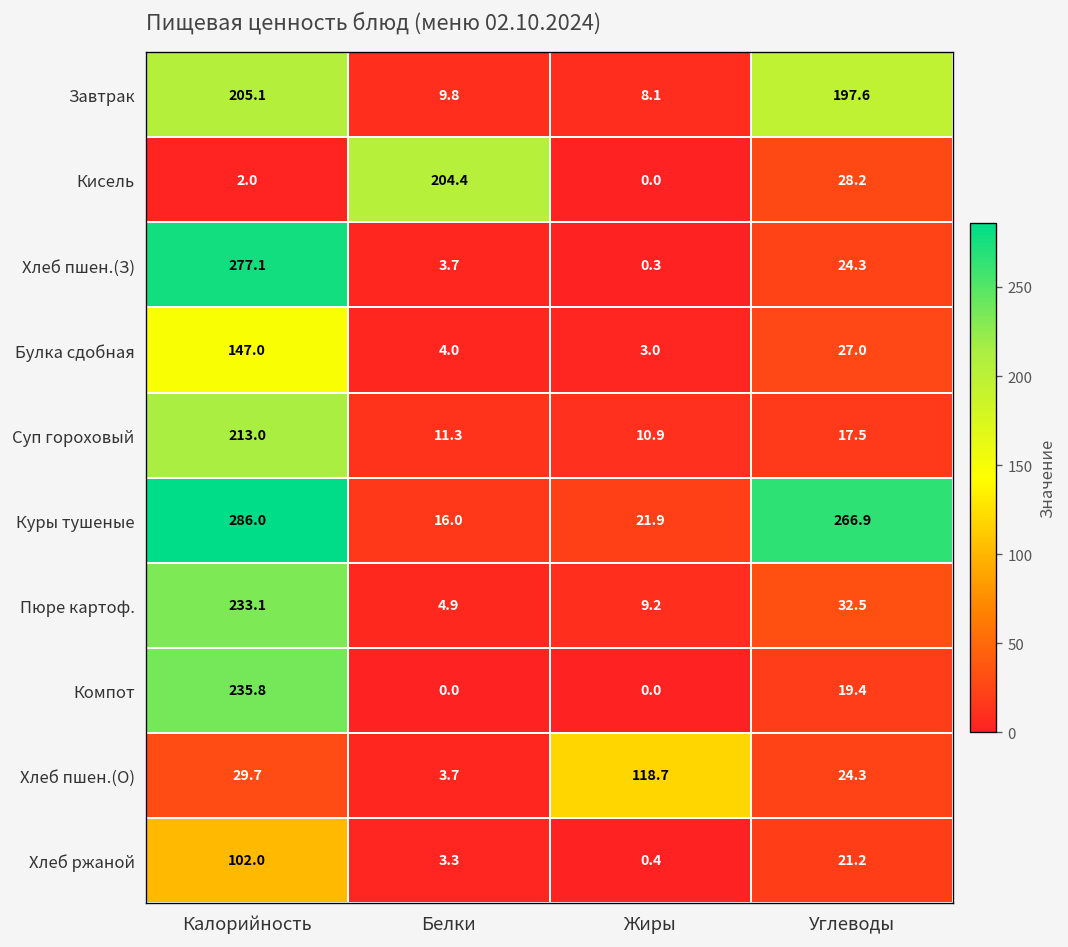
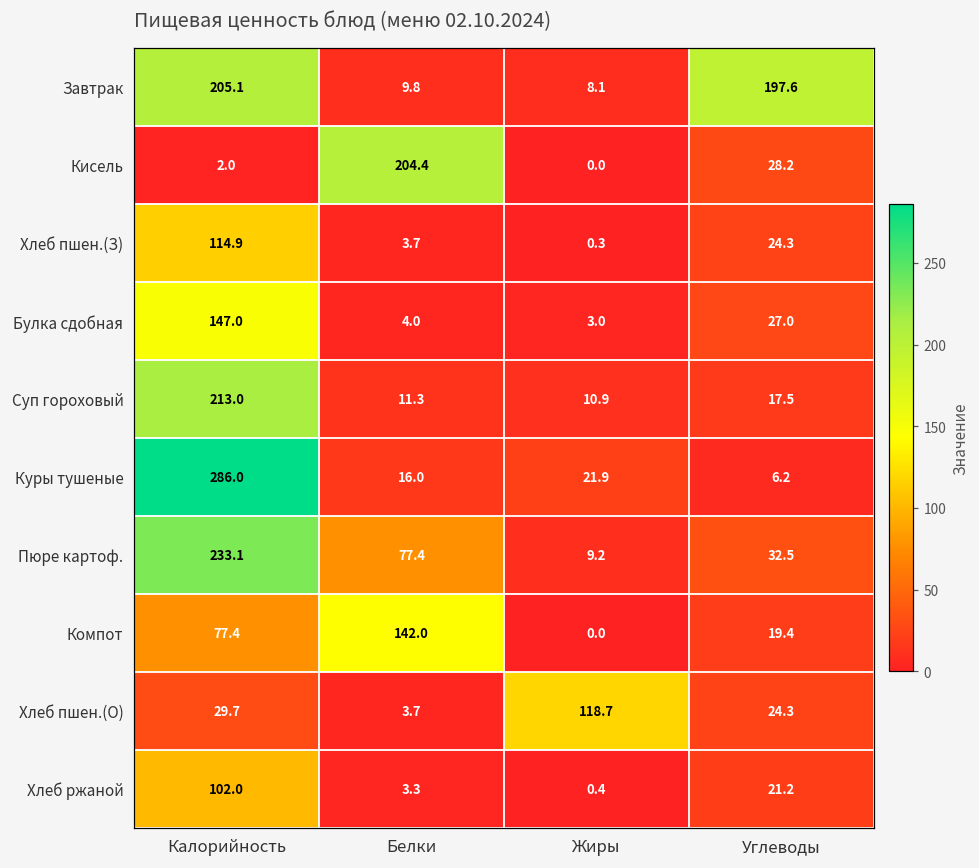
  {
    "Завтрак": {
      "Калорийность": 205.1,
      "Белки": 9.8,
      "Жиры": 8.1,
      "Углеводы": 197.6
    },
    "Кисель": {
      "Калорийность": 2.0,
      "Белки": 204.4,
      "Жиры": 0.0,
      "Углеводы": 28.2
    },
    "Хлеб пшен.(З)": {
-     "Калорийность": 277.1,
+     "Калорийность": 114.9,
      "Белки": 3.7,
      "Жиры": 0.3,
      "Углеводы": 24.3
    },
    "Булка сдобная": {
      "Калорийность": 147.0,
      "Белки": 4.0,
      "Жиры": 3.0,
      "Углеводы": 27.0
    },
    "Суп гороховый": {
      "Калорийность": 213.0,
      "Белки": 11.3,
      "Жиры": 10.9,
      "Углеводы": 17.5
    },
    "Куры тушеные": {
      "Калорийность": 286.0,
      "Белки": 16.0,
      "Жиры": 21.9,
-     "Углеводы": 266.9
+     "Углеводы": 6.2
    },
    "Пюре картоф.": {
      "Калорийность": 233.1,
-     "Белки": 4.9,
+     "Белки": 77.4,
      "Жиры": 9.2,
      "Углеводы": 32.5
    },
    "Компот": {
-     "Калорийность": 235.8,
-     "Белки": 0.0,
+     "Калорийность": 77.4,
+     "Белки": 142.0,
      "Жиры": 0.0,
      "Углеводы": 19.4
    },
    "Хлеб пшен.(О)": {
      "Калорийность": 29.7,
      "Белки": 3.7,
      "Жиры": 118.7,
      "Углеводы": 24.3
    },
    "Хлеб ржаной": {
      "Калорийность": 102.0,
      "Белки": 3.3,
      "Жиры": 0.4,
      "Углеводы": 21.2
    }
  }
